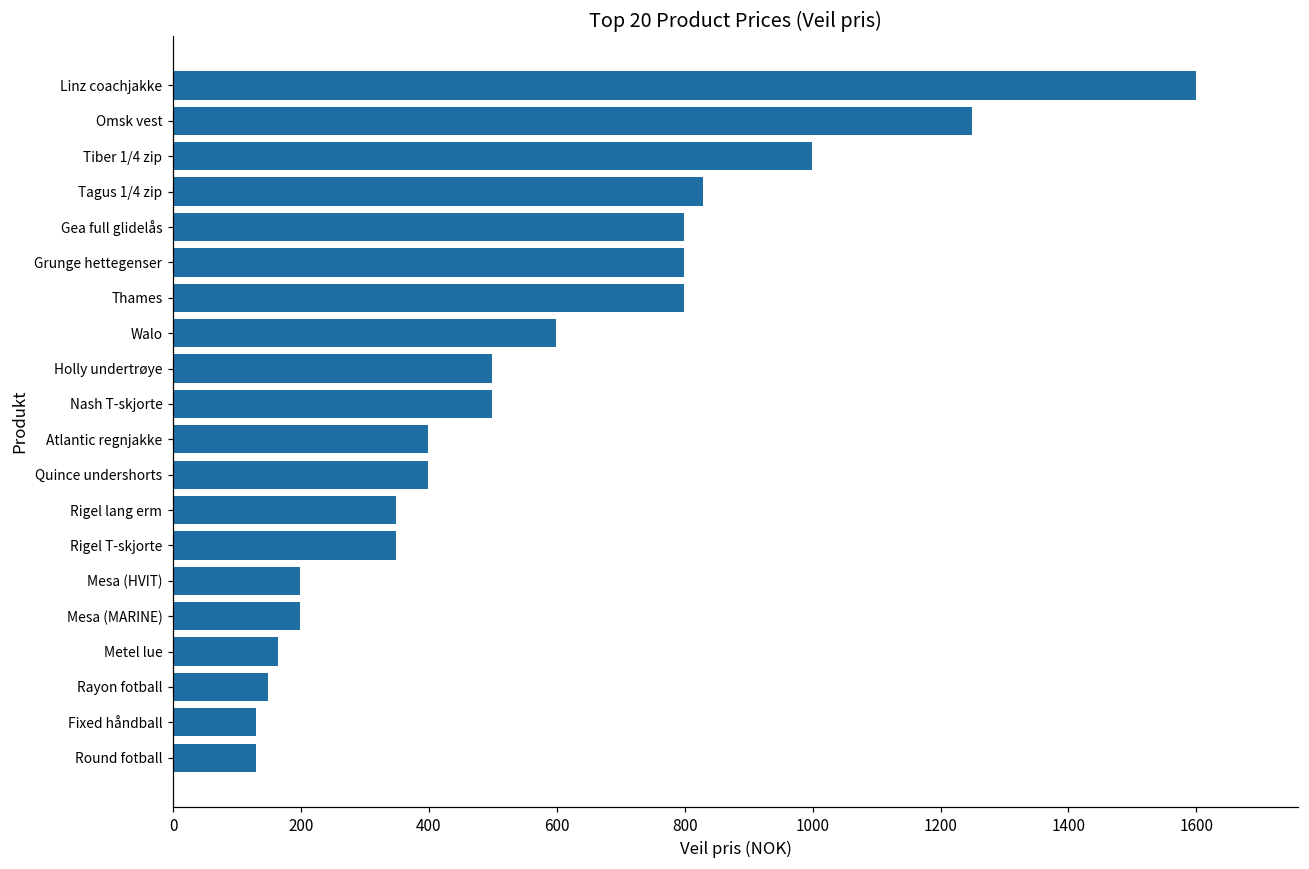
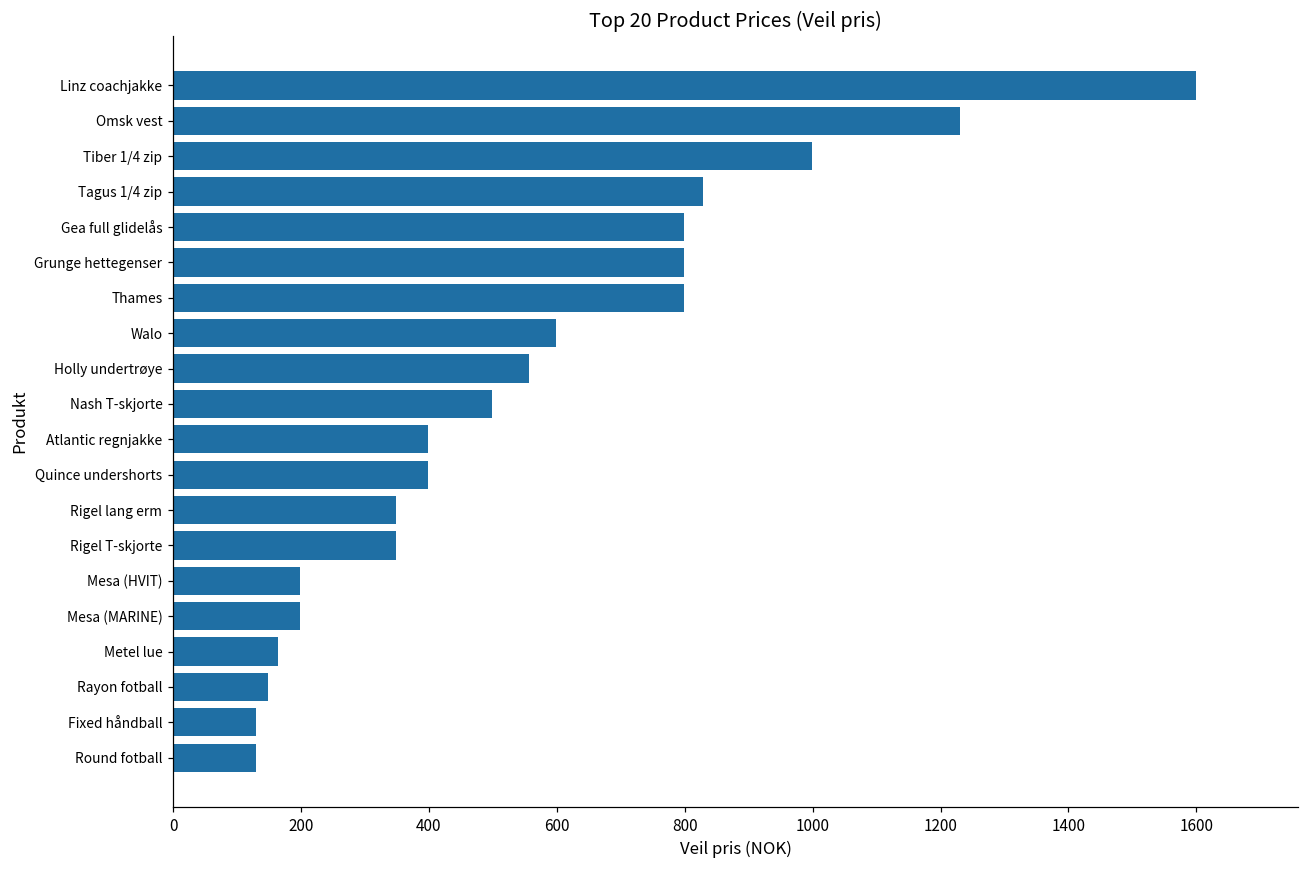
  {
    "Linz coachjakke": 1600,
-   "Omsk vest": 1250,
+   "Omsk vest": 1230,
    "Tiber 1/4 zip": 1000,
    "Tagus 1/4 zip": 830,
    "Gea full glidelås": 800,
    "Grunge hettegenser": 800,
    "Thames": 800,
    "Walo": 600,
-   "Holly undertrøye": 500,
+   "Holly undertrøye": 560,
    "Nash T-skjorte": 500,
    "Atlantic regnjakke": 400,
    "Quince undershorts": 400,
    "Rigel lang erm": 350,
    "Rigel T-skjorte": 350,
    "Mesa (HVIT)": 200,
    "Mesa (MARINE)": 200,
    "Metel lue": 160,
    "Rayon fotball": 150,
    "Fixed håndball": 130,
    "Round fotball": 130
  }
